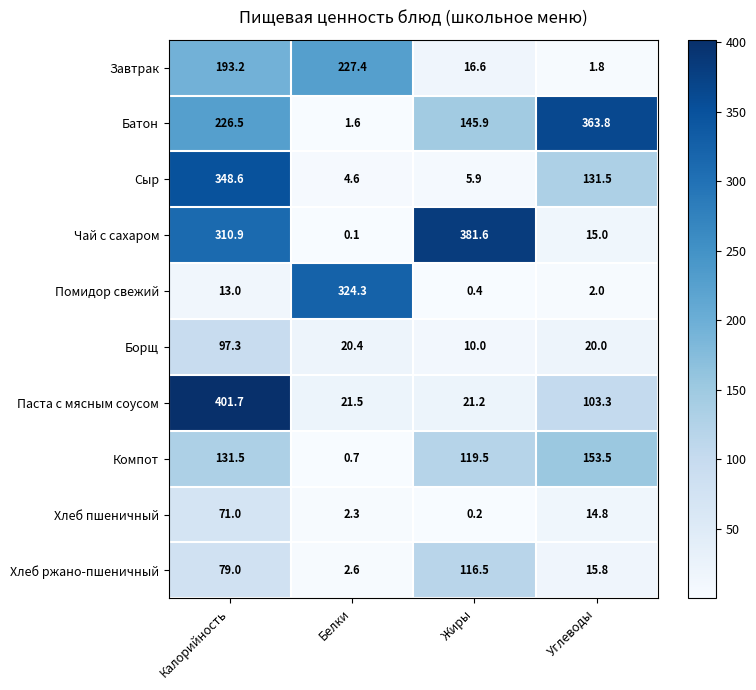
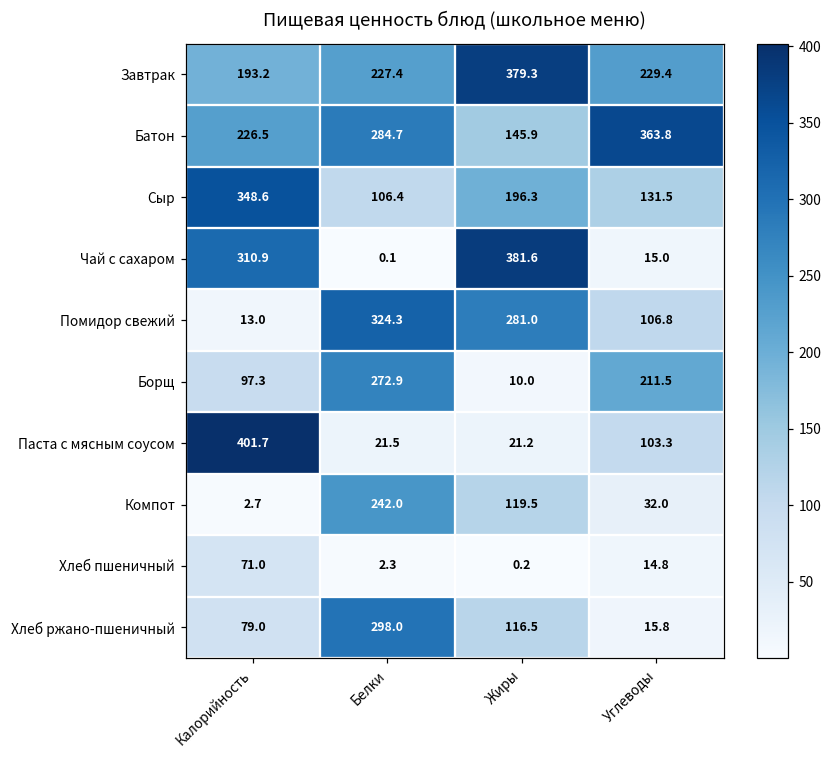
  {
    "Завтрак": {
      "Калорийность": 193.2,
      "Белки": 227.4,
-     "Жиры": 16.6,
-     "Углеводы": 1.8
+     "Жиры": 379.3,
+     "Углеводы": 229.4
    },
    "Батон": {
      "Калорийность": 226.5,
-     "Белки": 1.6,
+     "Белки": 284.7,
      "Жиры": 145.9,
      "Углеводы": 363.8
    },
    "Сыр": {
      "Калорийность": 348.6,
-     "Белки": 4.6,
-     "Жиры": 5.9,
+     "Белки": 106.4,
+     "Жиры": 196.3,
      "Углеводы": 131.5
    },
    "Чай с сахаром": {
      "Калорийность": 310.9,
      "Белки": 0.1,
      "Жиры": 381.6,
      "Углеводы": 15.0
    },
    "Помидор свежий": {
      "Калорийность": 13.0,
      "Белки": 324.3,
-     "Жиры": 0.4,
-     "Углеводы": 2.0
+     "Жиры": 281.0,
+     "Углеводы": 106.8
    },
    "Борщ": {
      "Калорийность": 97.3,
-     "Белки": 20.4,
+     "Белки": 272.9,
      "Жиры": 10.0,
-     "Углеводы": 20.0
+     "Углеводы": 211.5
    },
    "Паста с мясным соусом": {
      "Калорийность": 401.7,
      "Белки": 21.5,
      "Жиры": 21.2,
      "Углеводы": 103.3
    },
    "Компот": {
-     "Калорийность": 131.5,
-     "Белки": 0.7,
+     "Калорийность": 2.7,
+     "Белки": 242.0,
      "Жиры": 119.5,
-     "Углеводы": 153.5
+     "Углеводы": 32.0
    },
    "Хлеб пшеничный": {
      "Калорийность": 71.0,
      "Белки": 2.3,
      "Жиры": 0.2,
      "Углеводы": 14.8
    },
    "Хлеб ржано-пшеничный": {
      "Калорийность": 79.0,
-     "Белки": 2.6,
+     "Белки": 298.0,
      "Жиры": 116.5,
      "Углеводы": 15.8
    }
  }
